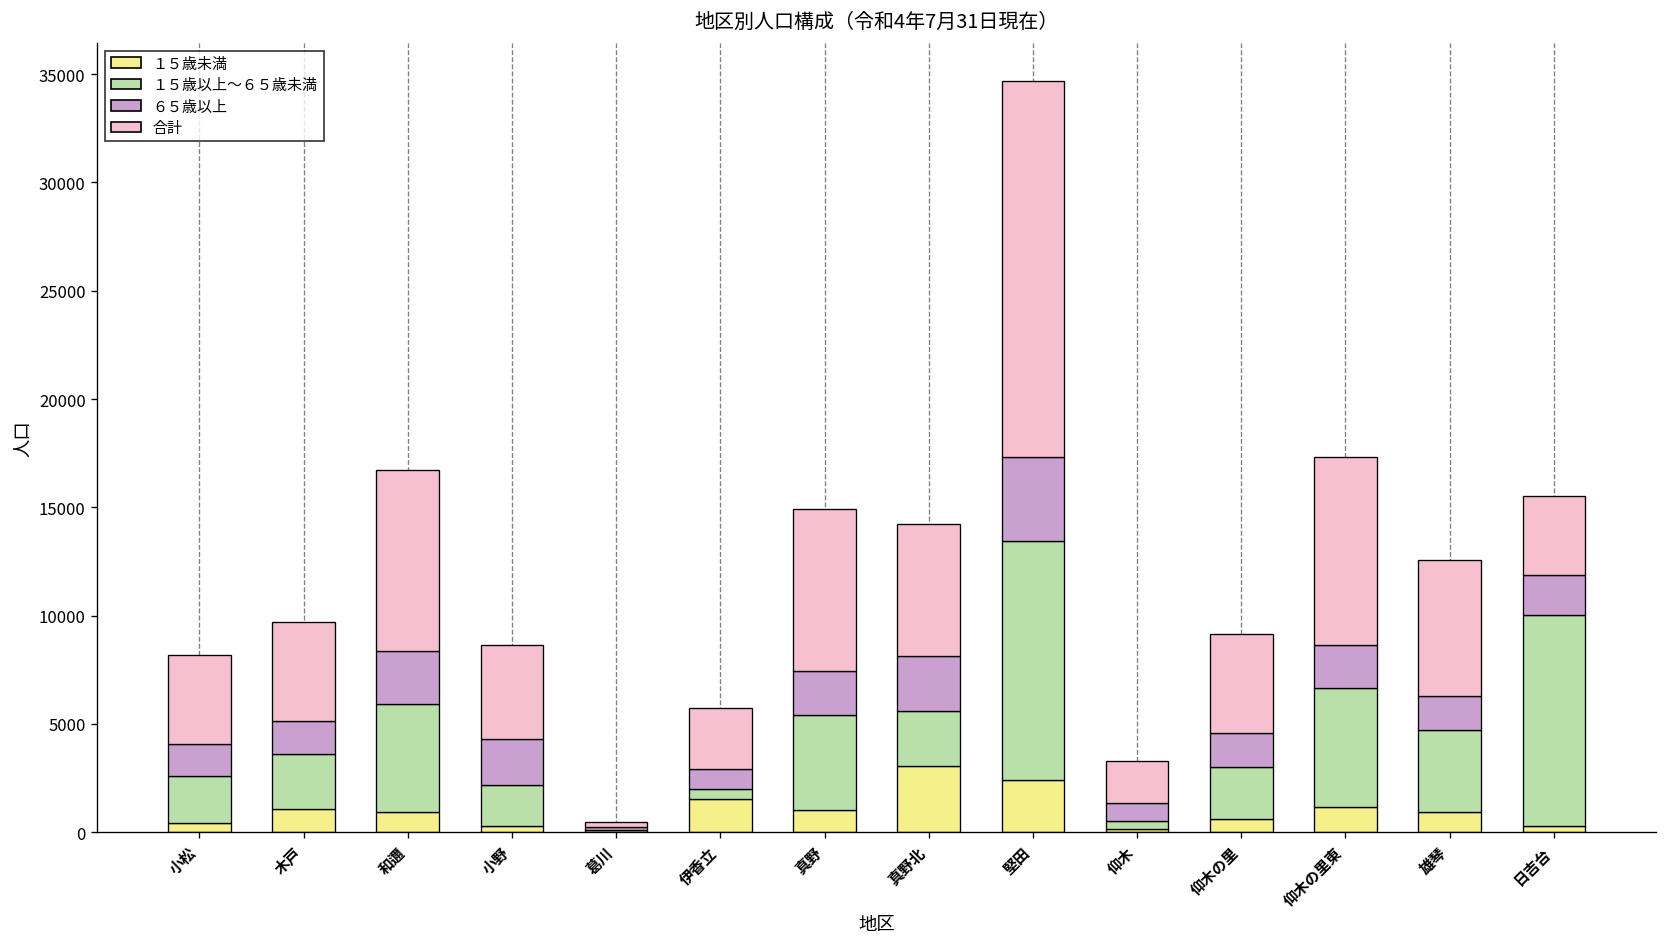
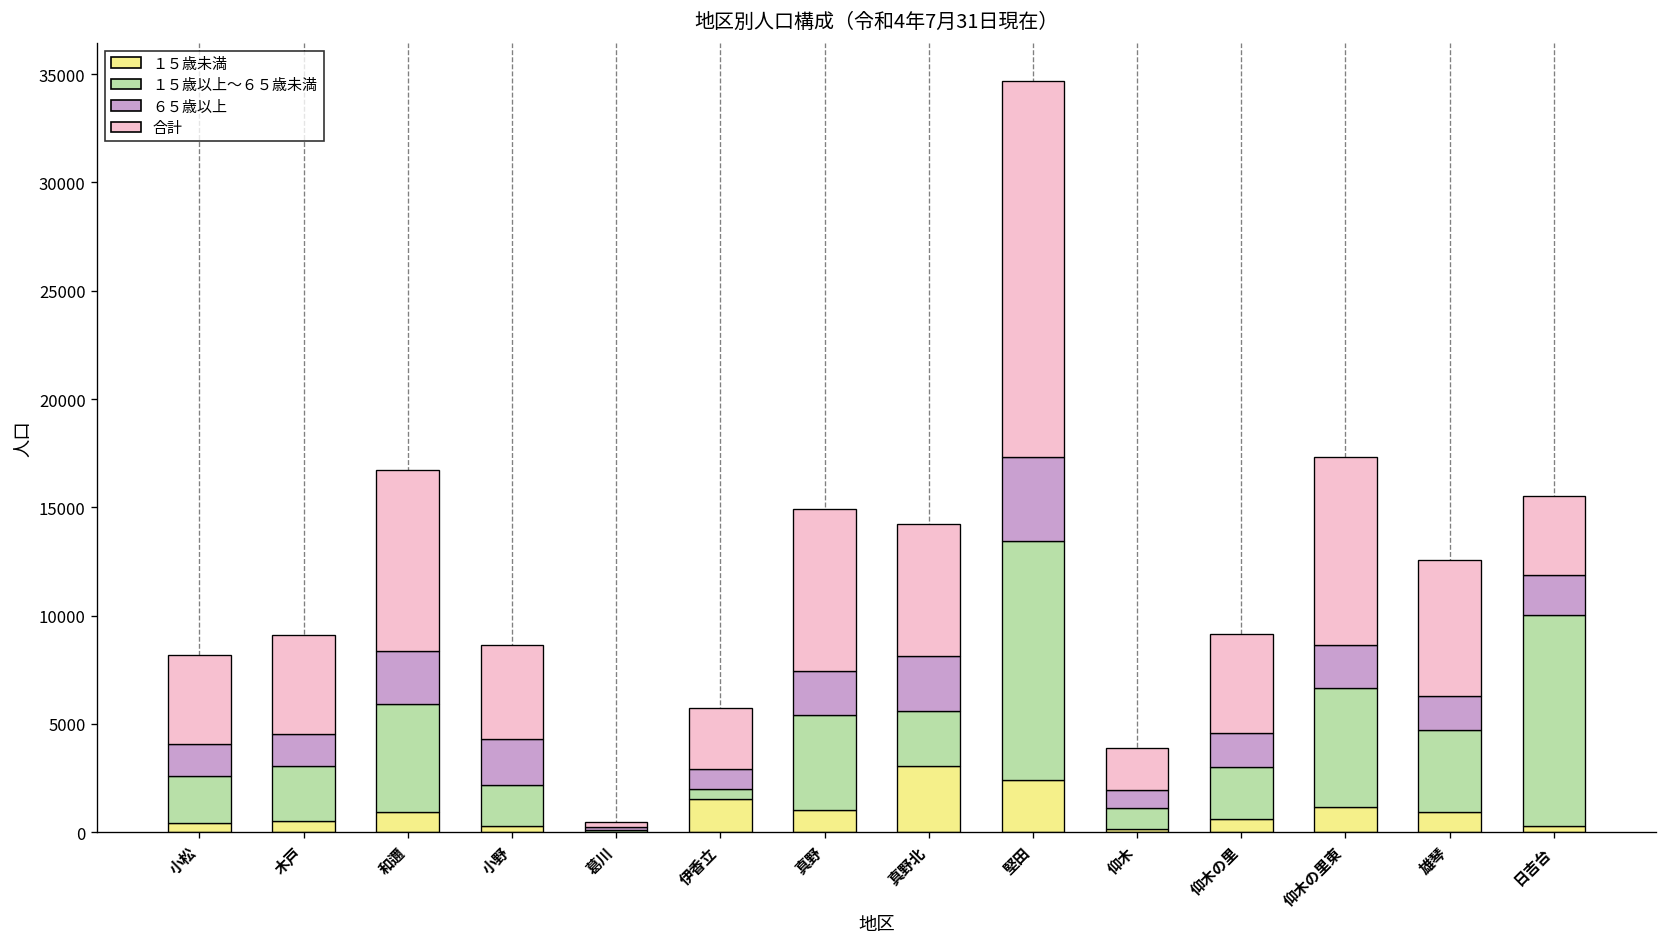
  {
    "１５歳未満": {
      "小松": 400,
-     "木戸": 1100,
+     "木戸": 500,
      "和邇": 900,
      "小野": 300,
      "伊香立": 1500,
      "真野": 1000,
      "真野北": 3100,
      "堅田": 2400,
      "仰木": 100,
      "仰木の里": 600,
      "仰木の里東": 1200,
      "雄琴": 900,
      "日吉台": 300
    },
    "１５歳以上～６５歳未満": {
      "小松": 2200,
      "木戸": 2500,
      "和邇": 5000,
      "小野": 1900,
      "伊香立": 500,
      "真野": 4400,
      "真野北": 2500,
      "堅田": 11000,
-     "仰木": 400,
+     "仰木": 1000,
      "仰木の里": 2400,
      "仰木の里東": 5500,
      "雄琴": 3800,
      "日吉台": 9800
    }
  }
